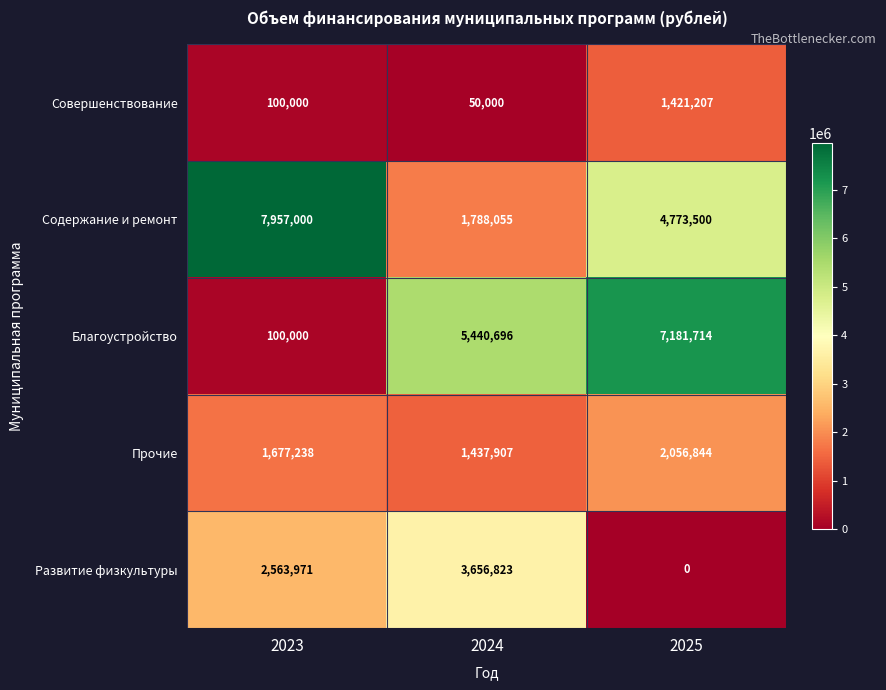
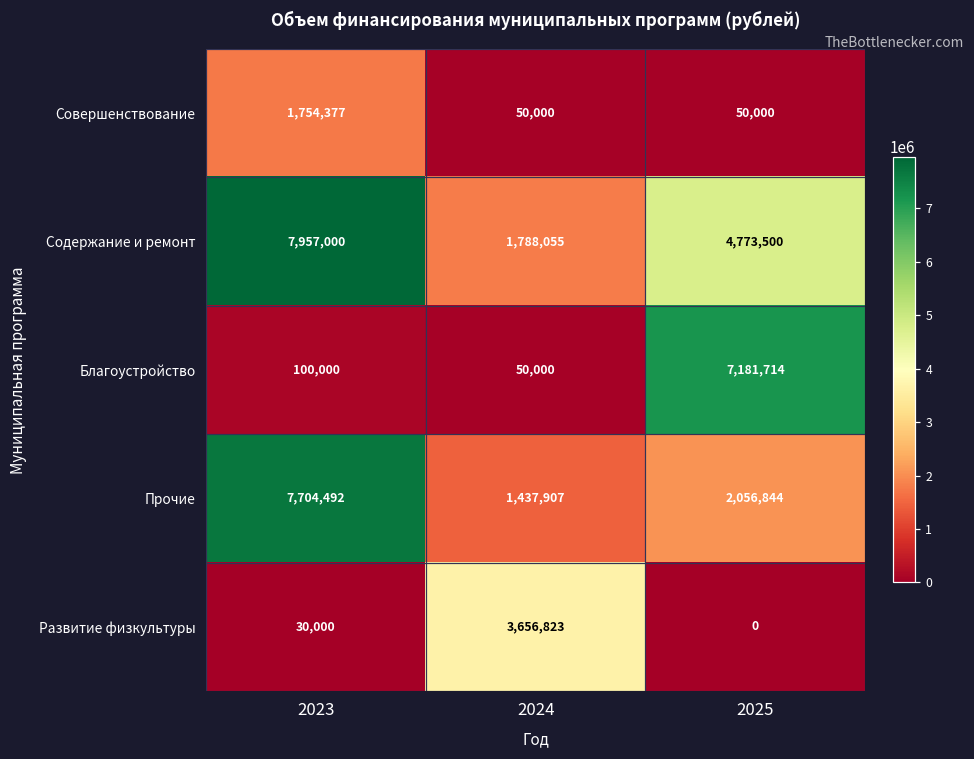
  {
    "Совершенствование": {
-     "2023": "100,000",
+     "2023": "1,754,377",
      "2024": "50,000",
-     "2025": "1,421,207"
+     "2025": "50,000"
    },
    "Содержание и ремонт": {
      "2023": "7,957,000",
      "2024": "1,788,055",
      "2025": "4,773,500"
    },
    "Благоустройство": {
      "2023": "100,000",
-     "2024": "5,440,696",
+     "2024": "50,000",
      "2025": "7,181,714"
    },
    "Прочие": {
-     "2023": "1,677,238",
+     "2023": "7,704,492",
      "2024": "1,437,907",
      "2025": "2,056,844"
    },
    "Развитие физкультуры": {
-     "2023": "2,563,971",
+     "2023": "30,000",
      "2024": "3,656,823",
      "2025": "0"
    }
  }
